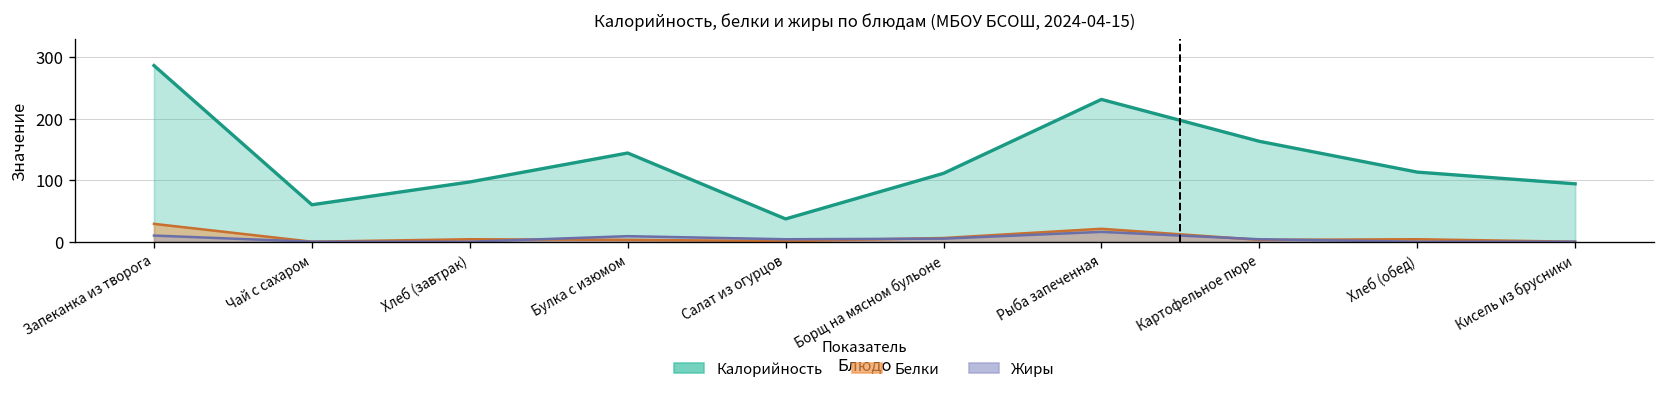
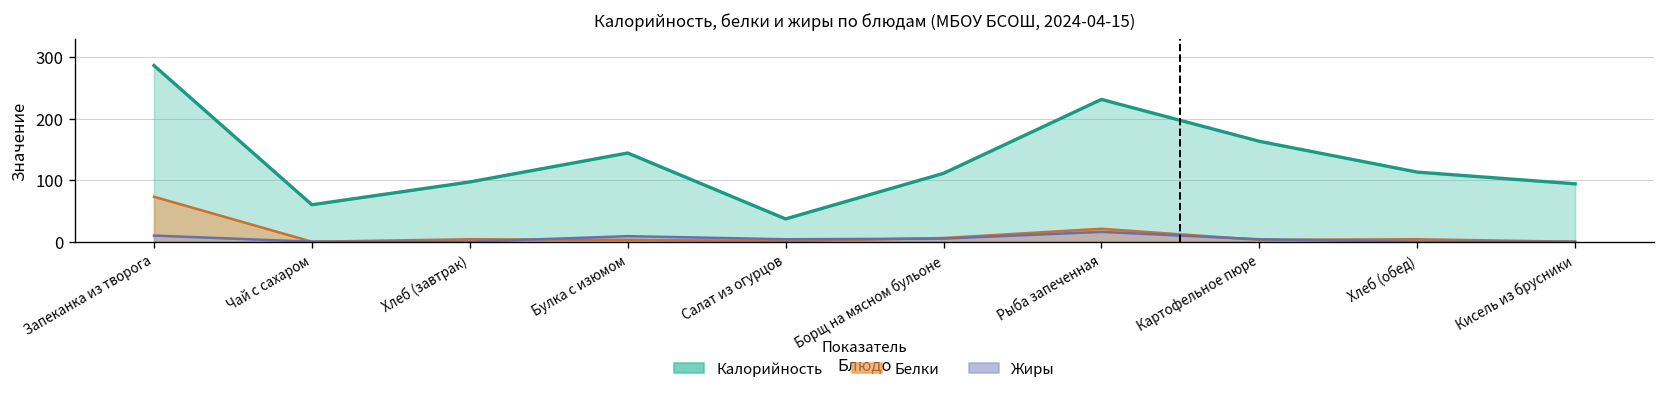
  {
    "Белки": {
-     "Запеканка из творога": 30,
+     "Запеканка из творога": 70,
      "Булка с изюмом": 0
    }
  }
